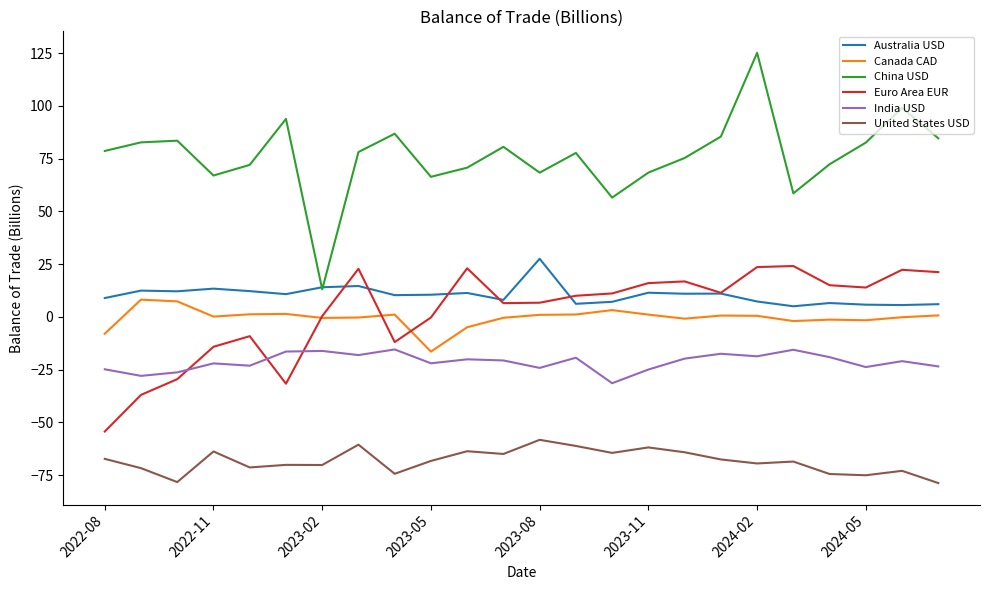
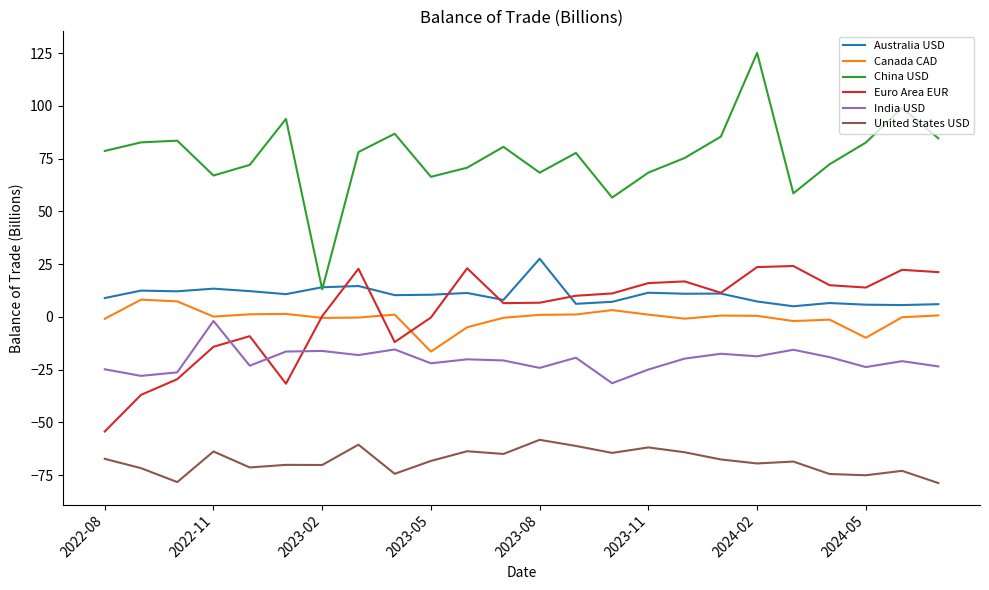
  {
    "Australia USD": {
      "2022-08": 9,
      "2022-11": 13,
      "2023-05": 10,
      "2023-08": 28,
      "2023-11": 11,
      "2024-02": 7,
      "2024-05": 6
    },
    "Canada CAD": {
-     "2022-08": -8,
+     "2022-08": -1,
      "2022-11": 0,
      "2023-05": -16,
      "2023-08": 1,
      "2023-11": 1,
      "2024-02": 0,
-     "2024-05": -2
+     "2024-05": -10
    },
    "China USD": {
      "2022-08": 79,
      "2022-11": 67,
      "2023-05": 66,
      "2023-08": 68,
      "2023-11": 68,
      "2024-02": 125,
      "2024-05": 83
    },
    "Euro Area EUR": {
      "2022-08": -54,
      "2022-11": -14,
      "2023-05": 0,
      "2023-08": 7,
      "2023-11": 16,
      "2024-02": 24,
      "2024-05": 14
    },
    "India USD": {
      "2022-08": -25,
-     "2022-11": -22,
+     "2022-11": -2,
      "2023-02": -16,
      "2023-05": -22,
      "2023-08": -24,
      "2023-11": -25,
      "2024-02": -19,
      "2024-05": -24
    },
    "United States USD": {
      "2022-08": -67,
      "2022-11": -64,
      "2023-02": -70,
      "2023-05": -68,
      "2023-08": -58,
      "2023-11": -62,
      "2024-02": -70,
      "2024-05": -75
    }
  }
